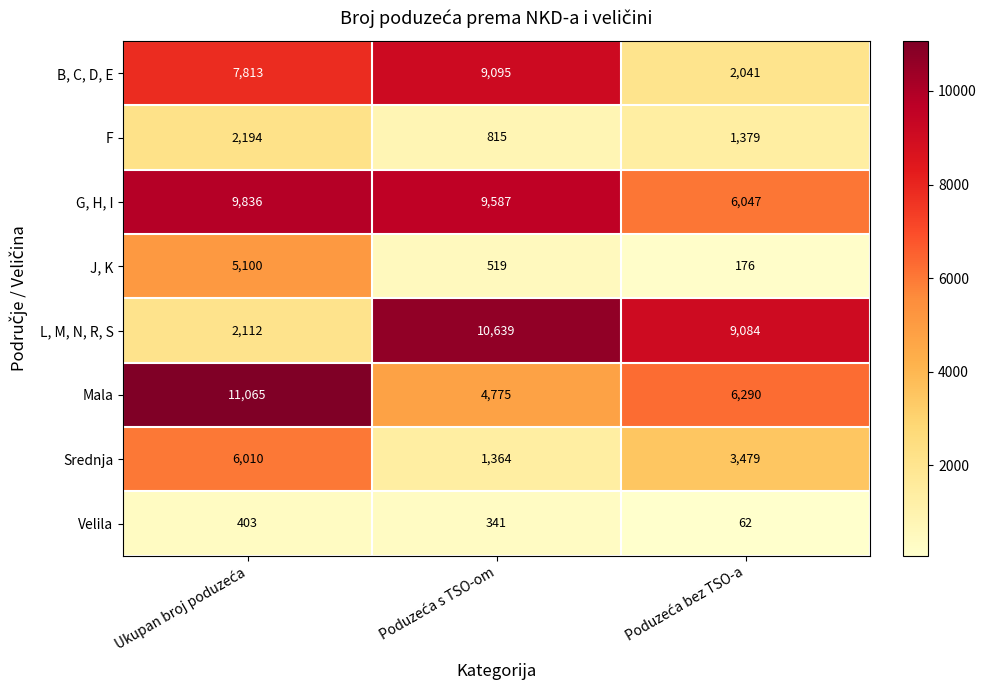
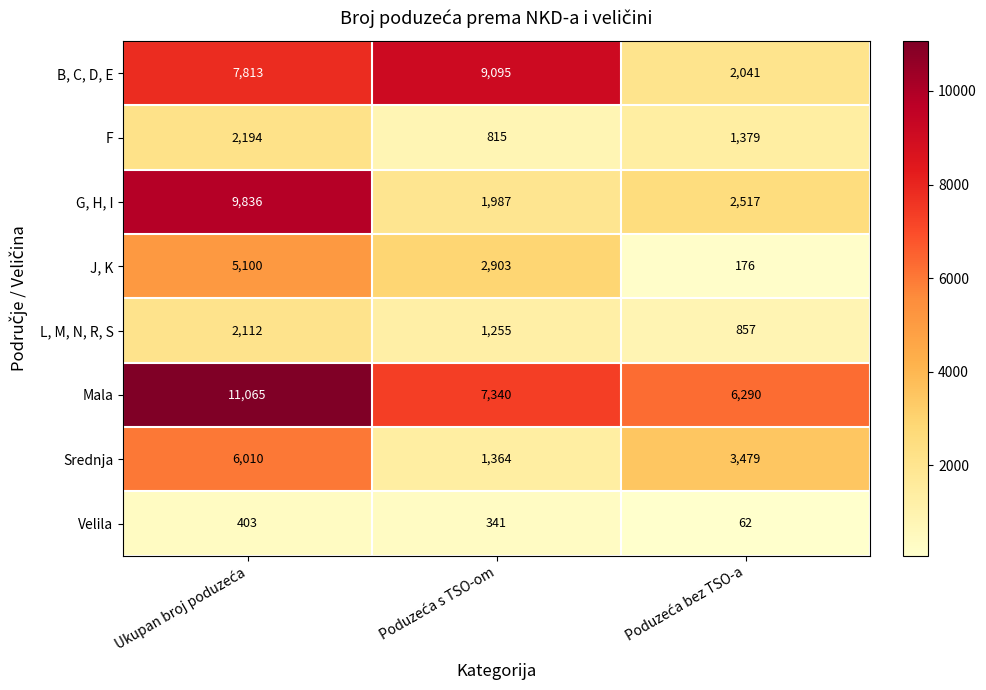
  {
    "B, C, D, E": {
      "Ukupan broj poduzeća": "7,813",
      "Poduzeća s TSO-om": "9,095",
      "Poduzeća bez TSO-a": "2,041"
    },
    "F": {
      "Ukupan broj poduzeća": "2,194",
      "Poduzeća s TSO-om": "815",
      "Poduzeća bez TSO-a": "1,379"
    },
    "G, H, I": {
      "Ukupan broj poduzeća": "9,836",
-     "Poduzeća s TSO-om": "9,587",
-     "Poduzeća bez TSO-a": "6,047"
+     "Poduzeća s TSO-om": "1,987",
+     "Poduzeća bez TSO-a": "2,517"
    },
    "J, K": {
      "Ukupan broj poduzeća": "5,100",
-     "Poduzeća s TSO-om": "519",
+     "Poduzeća s TSO-om": "2,903",
      "Poduzeća bez TSO-a": "176"
    },
    "L, M, N, R, S": {
      "Ukupan broj poduzeća": "2,112",
-     "Poduzeća s TSO-om": "10,639",
-     "Poduzeća bez TSO-a": "9,084"
+     "Poduzeća s TSO-om": "1,255",
+     "Poduzeća bez TSO-a": "857"
    },
    "Mala": {
      "Ukupan broj poduzeća": "11,065",
-     "Poduzeća s TSO-om": "4,775",
+     "Poduzeća s TSO-om": "7,340",
      "Poduzeća bez TSO-a": "6,290"
    },
    "Srednja": {
      "Ukupan broj poduzeća": "6,010",
      "Poduzeća s TSO-om": "1,364",
      "Poduzeća bez TSO-a": "3,479"
    },
    "Velila": {
      "Ukupan broj poduzeća": "403",
      "Poduzeća s TSO-om": "341",
      "Poduzeća bez TSO-a": "62"
    }
  }
